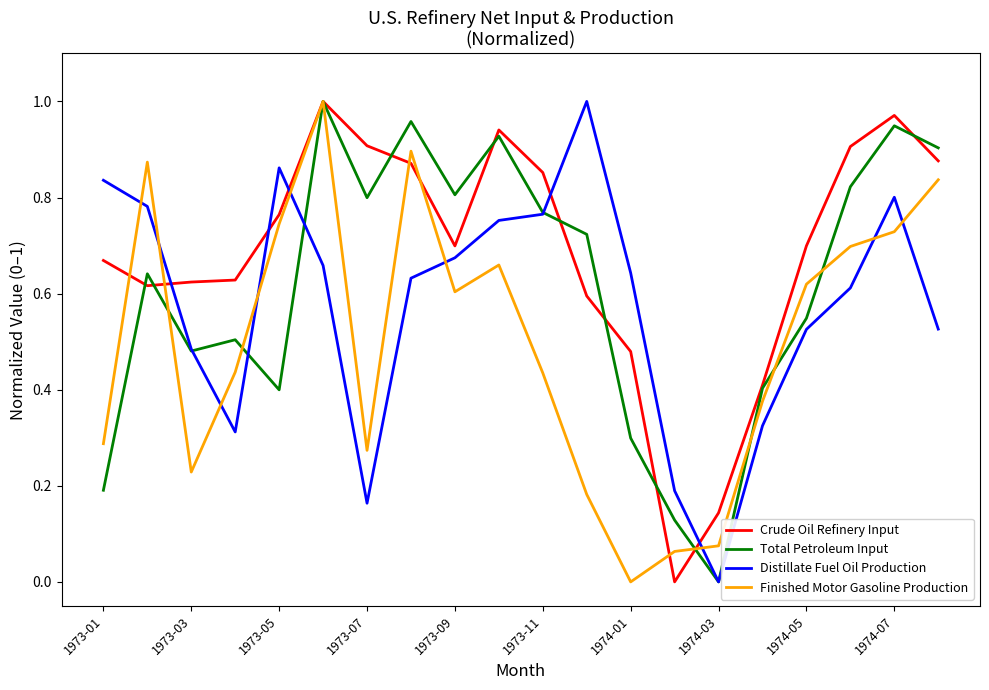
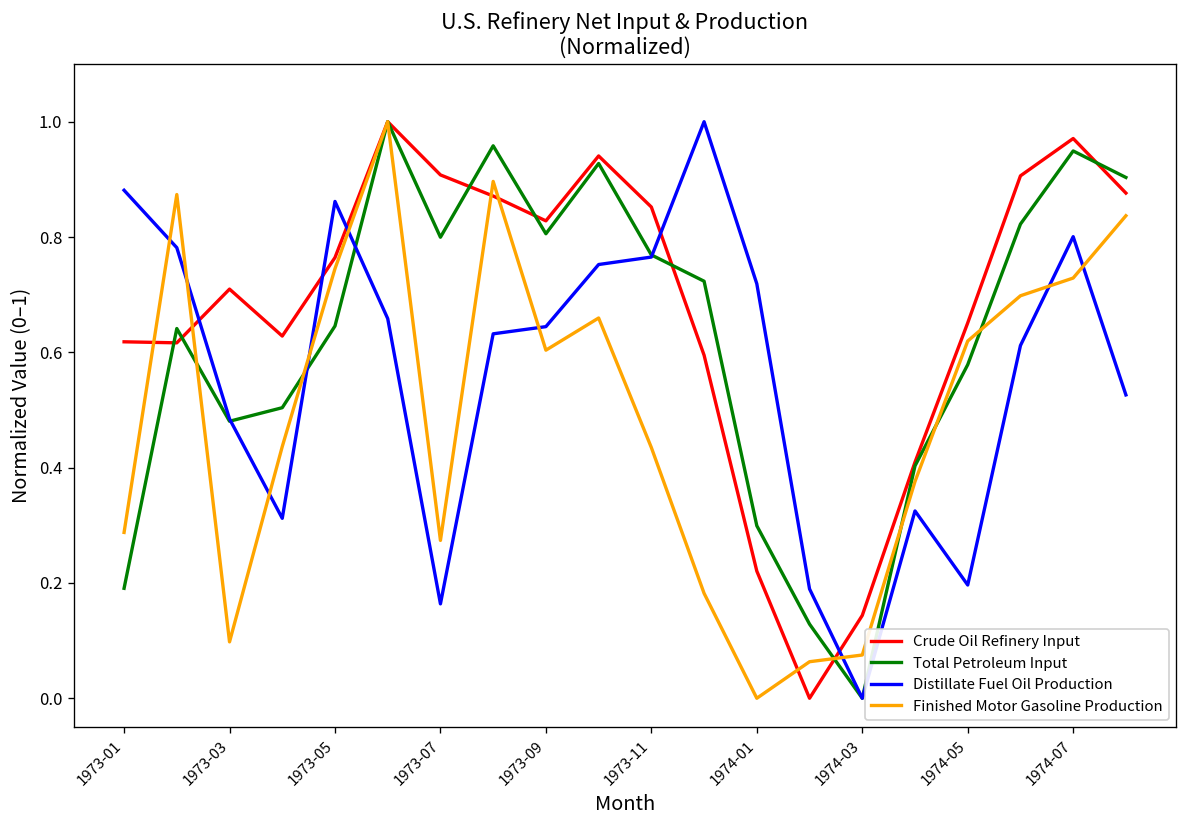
  {
    "Crude Oil Refinery Input": {
-     "1973-01": 0.67,
-     "1973-03": 0.62,
+     "1973-01": 0.62,
+     "1973-03": 0.71,
      "1973-05": 0.76,
      "1973-07": 0.91,
-     "1973-09": 0.70,
+     "1973-09": 0.83,
      "1973-11": 0.85,
-     "1974-01": 0.48,
+     "1974-01": 0.22,
      "1974-03": 0.14,
-     "1974-05": 0.70,
+     "1974-05": 0.65,
      "1974-07": 0.97
    },
    "Total Petroleum Input": {
      "1973-01": 0.19,
-     "1973-05": 0.40,
+     "1973-05": 0.65,
      "1973-07": 0.80,
      "1973-09": 0.81,
      "1974-01": 0.30,
-     "1974-05": 0.55,
+     "1974-05": 0.58,
      "1974-07": 0.95
    },
    "Distillate Fuel Oil Production": {
-     "1973-01": 0.84,
+     "1973-01": 0.88,
      "1973-05": 0.86,
      "1973-07": 0.16,
-     "1973-09": 0.67,
-     "1974-01": 0.64,
-     "1974-05": 0.53,
+     "1973-09": 0.64,
+     "1974-01": 0.72,
+     "1974-05": 0.20,
      "1974-07": 0.80
    },
    "Finished Motor Gasoline Production": {
      "1973-01": 0.29,
-     "1973-03": 0.23,
+     "1973-03": 0.10,
      "1973-05": 0.75,
      "1973-07": 0.27,
      "1973-09": 0.60,
      "1973-11": 0.43,
      "1974-01": 0.00,
      "1974-03": 0.08,
      "1974-05": 0.62,
      "1974-07": 0.73
    }
  }
